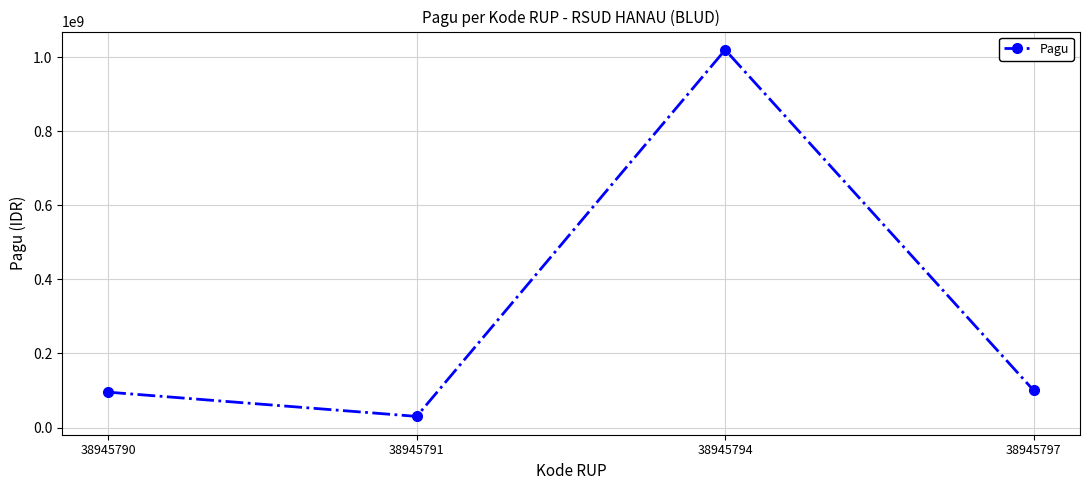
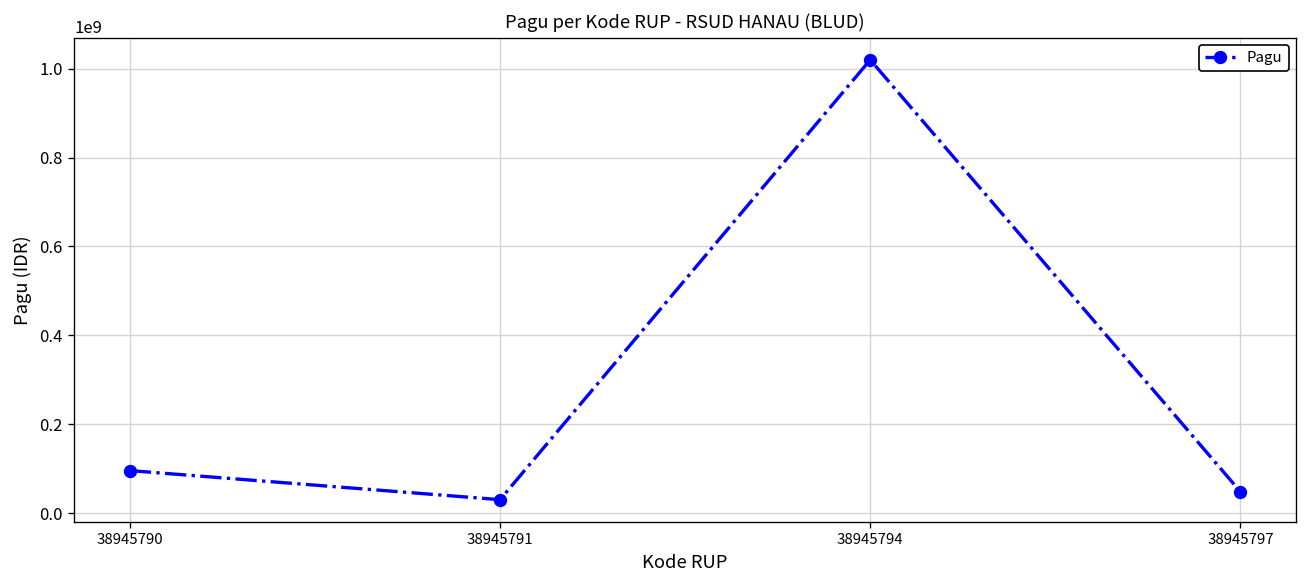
  {
    "38945790": 100000000,
    "38945791": 30000000,
    "38945794": 1020000000,
-   "38945797": 100000000
+   "38945797": 50000000
  }
